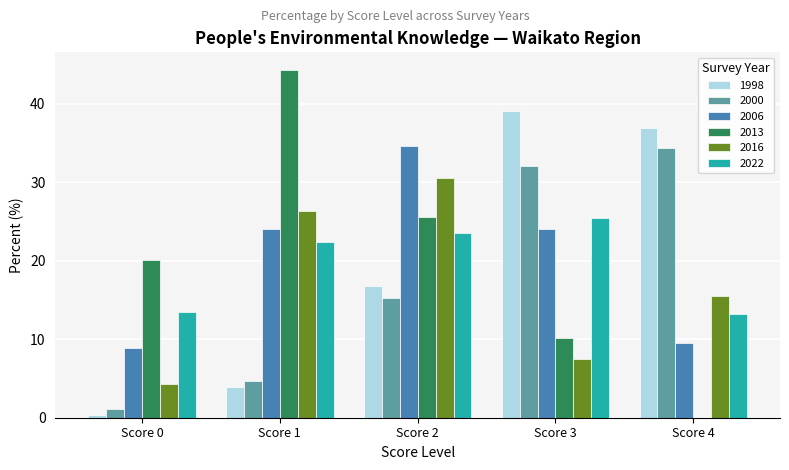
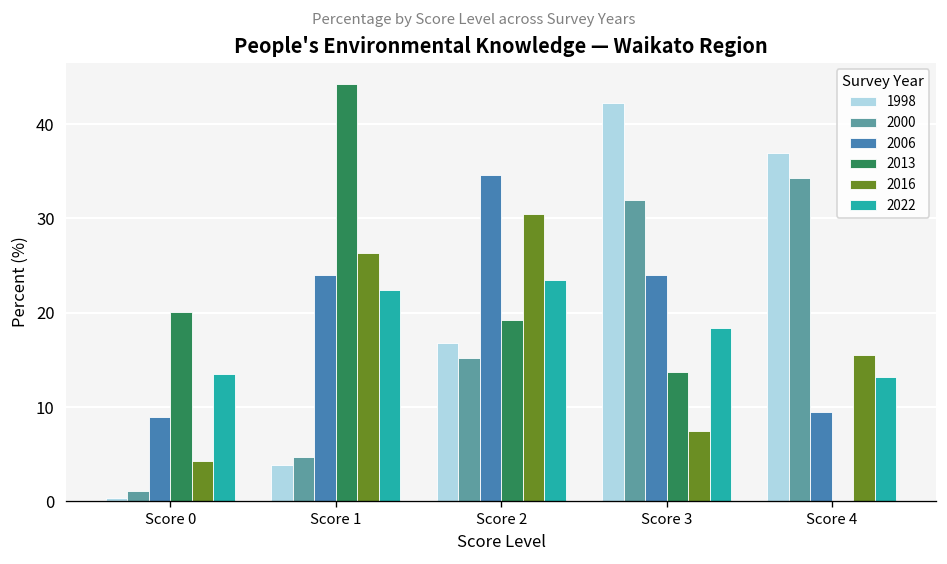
  {
    "1998": {
      "Score 1": 4,
      "Score 2": 17,
-     "Score 3": 39,
+     "Score 3": 42,
      "Score 4": 37
    },
    "2013": {
      "Score 0": 20,
      "Score 1": 44,
-     "Score 2": 26,
-     "Score 3": 10,
+     "Score 2": 19,
+     "Score 3": 14,
      "Score 4": 0
    },
    "2016": {
      "Score 0": 4,
      "Score 1": 26,
      "Score 2": 31,
      "Score 3": 8,
      "Score 4": 16
    },
    "2022": {
      "Score 0": 13,
      "Score 1": 22,
      "Score 2": 24,
-     "Score 3": 25,
+     "Score 3": 18,
      "Score 4": 13
    }
  }
